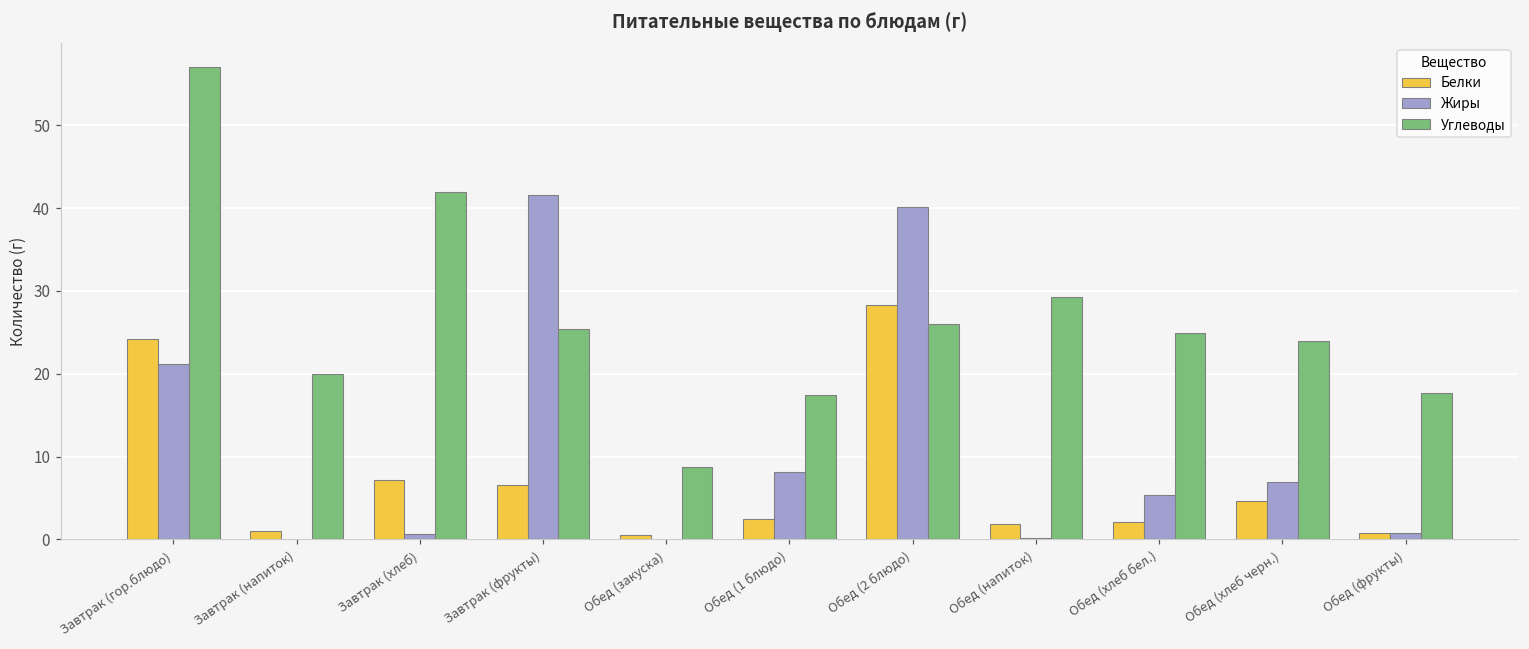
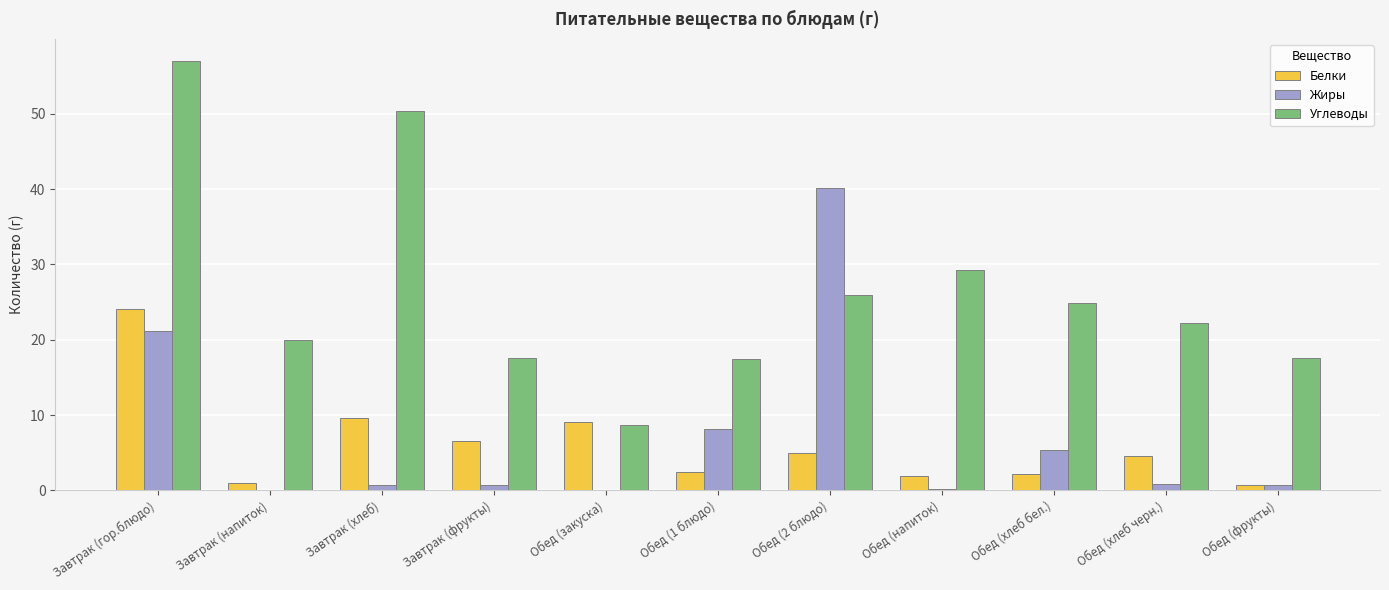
  {
    "Белки": {
      "Завтрак (гор.блюдо)": 24,
      "Завтрак (напиток)": 1,
-     "Завтрак (хлеб)": 7,
+     "Завтрак (хлеб)": 10,
      "Завтрак (фрукты)": 7,
-     "Обед (закуска)": 0,
+     "Обед (закуска)": 9,
      "Обед (1 блюдо)": 2,
-     "Обед (2 блюдо)": 28,
+     "Обед (2 блюдо)": 5,
      "Обед (напиток)": 2,
      "Обед (хлеб бел.)": 2,
      "Обед (хлеб черн.)": 5,
      "Обед (фрукты)": 1
    },
    "Жиры": {
      "Завтрак (гор.блюдо)": 21,
      "Завтрак (напиток)": 0,
      "Завтрак (хлеб)": 1,
-     "Завтрак (фрукты)": 42,
+     "Завтрак (фрукты)": 1,
      "Обед (1 блюдо)": 8,
      "Обед (2 блюдо)": 40,
      "Обед (хлеб бел.)": 5,
-     "Обед (хлеб черн.)": 7,
+     "Обед (хлеб черн.)": 1,
      "Обед (фрукты)": 1
    },
    "Углеводы": {
      "Завтрак (гор.блюдо)": 57,
      "Завтрак (напиток)": 20,
-     "Завтрак (хлеб)": 42,
-     "Завтрак (фрукты)": 25,
+     "Завтрак (хлеб)": 50,
+     "Завтрак (фрукты)": 18,
      "Обед (закуска)": 9,
      "Обед (1 блюдо)": 17,
      "Обед (2 блюдо)": 26,
      "Обед (напиток)": 29,
      "Обед (хлеб бел.)": 25,
-     "Обед (хлеб черн.)": 24,
+     "Обед (хлеб черн.)": 22,
      "Обед (фрукты)": 18
    }
  }
